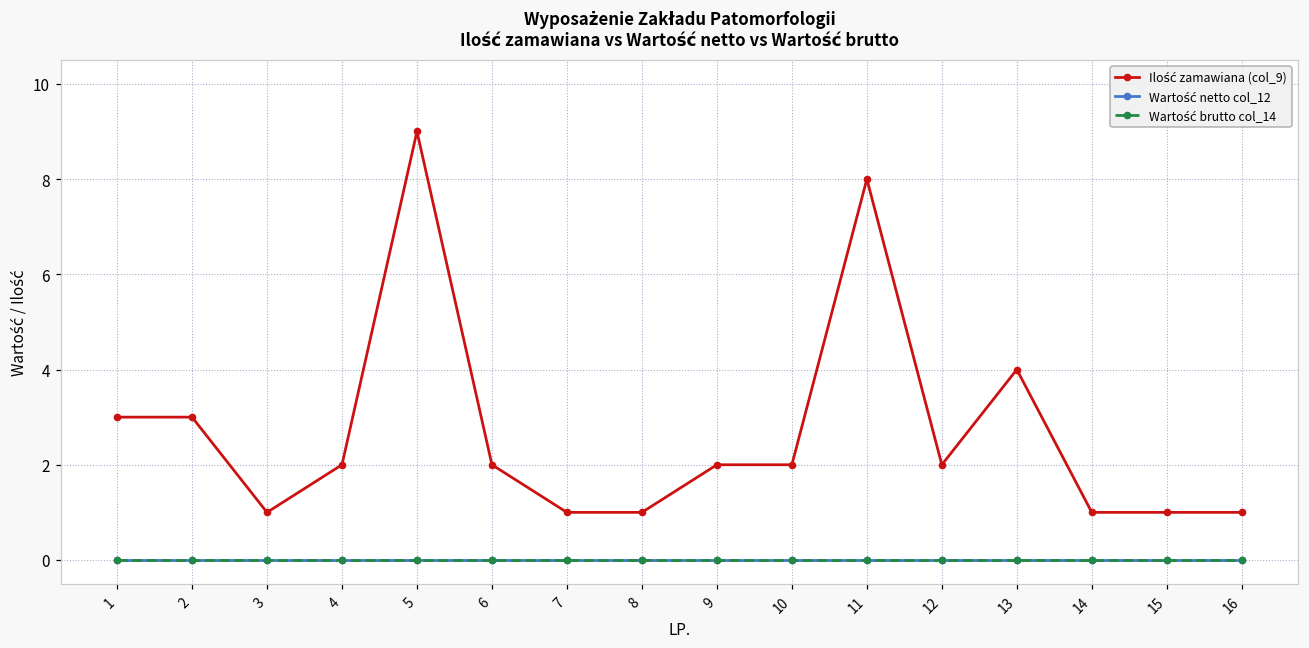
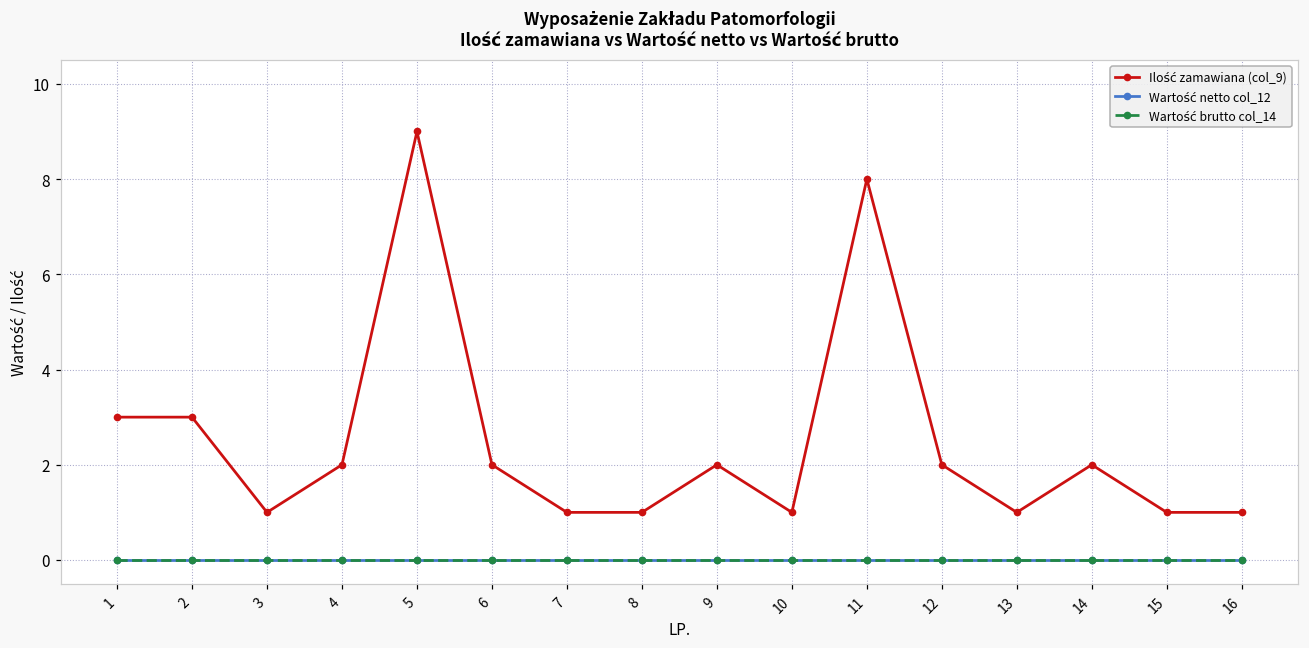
  {
    "Ilość zamawiana (col_9)": {
      "1": 3,
      "2": 3,
      "3": 1,
      "4": 2,
      "5": 9,
      "6": 2,
      "7": 1,
      "8": 1,
      "9": 2,
-     "10": 2,
+     "10": 1,
      "11": 8,
      "12": 2,
-     "13": 4,
-     "14": 1,
+     "13": 1,
+     "14": 2,
      "15": 1,
      "16": 1
    },
    "Wartość brutto col_14": {
      "1": 0,
      "2": 0,
      "3": 0,
      "4": 0,
      "5": 0,
      "6": 0,
      "7": 0,
      "8": 0,
      "9": 0,
      "10": 0,
      "11": 0,
      "12": 0,
      "13": 0,
      "14": 0,
      "15": 0,
      "16": 0
    }
  }
